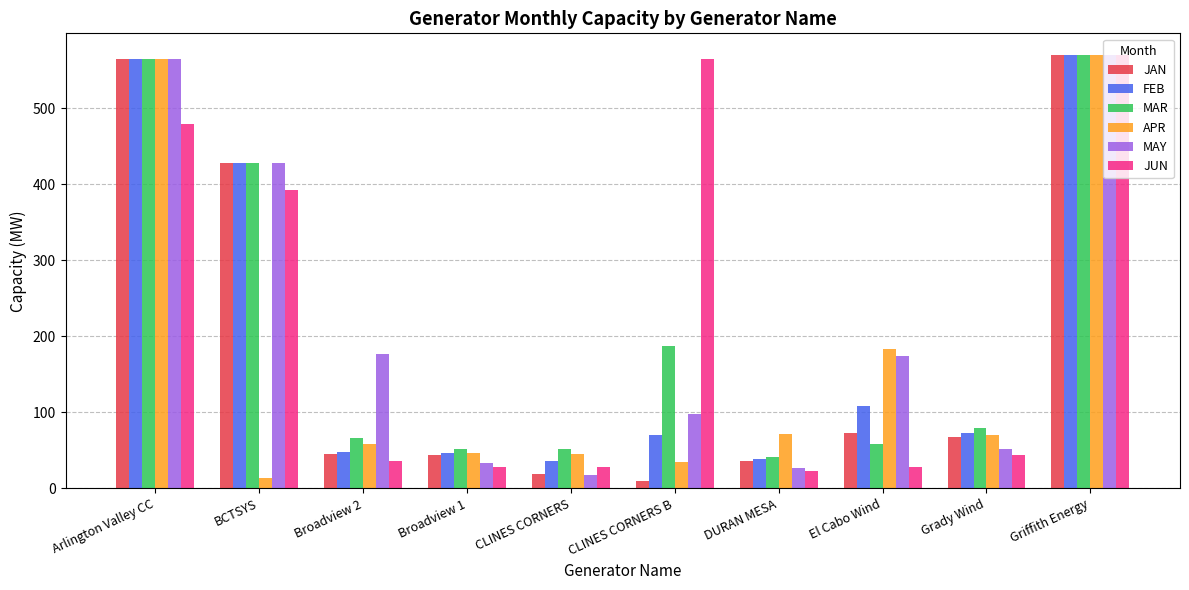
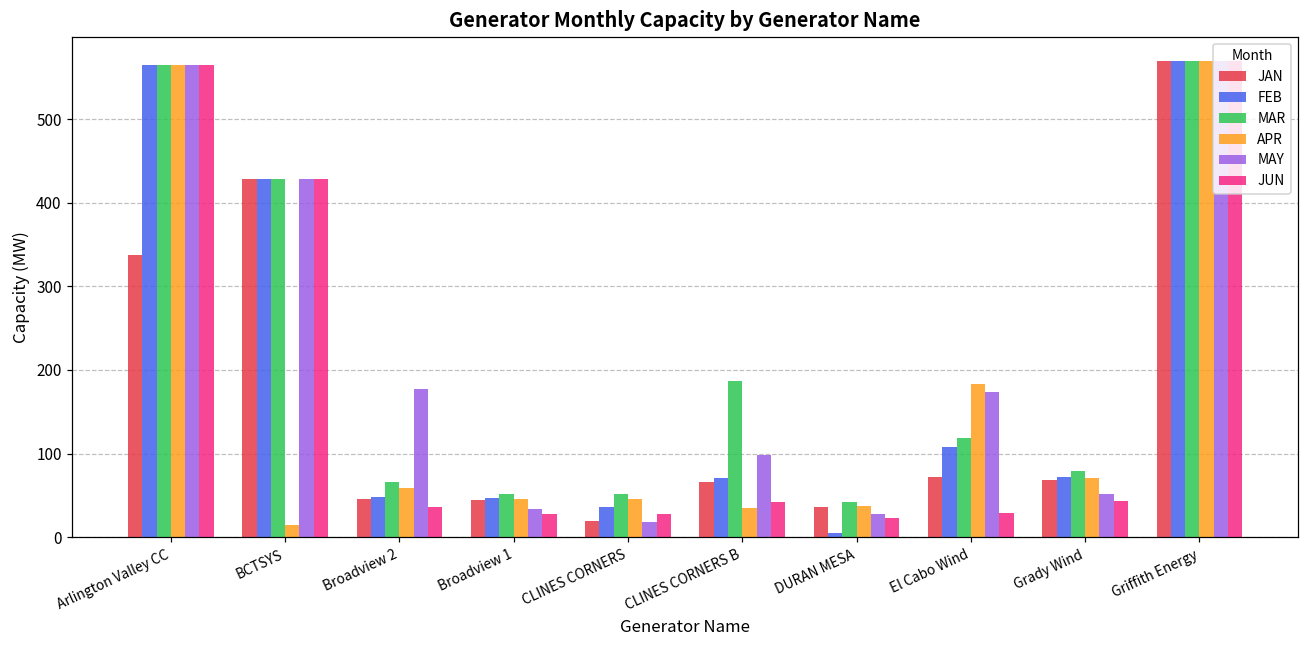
  {
    "JAN": {
-     "Arlington Valley CC": 570,
+     "Arlington Valley CC": 340,
      "BCTSYS": 430,
      "Broadview 2": 50,
      "Broadview 1": 40,
      "CLINES CORNERS": 20,
-     "CLINES CORNERS B": 10,
+     "CLINES CORNERS B": 70,
      "DURAN MESA": 40,
      "El Cabo Wind": 70,
      "Grady Wind": 70,
      "Griffith Energy": 570
    },
    "FEB": {
      "Arlington Valley CC": 570,
      "BCTSYS": 430,
      "Broadview 2": 50,
      "Broadview 1": 50,
      "CLINES CORNERS": 40,
      "CLINES CORNERS B": 70,
-     "DURAN MESA": 40,
+     "DURAN MESA": 10,
      "El Cabo Wind": 110,
      "Grady Wind": 70,
      "Griffith Energy": 570
    },
    "MAR": {
      "Arlington Valley CC": 570,
      "BCTSYS": 430,
      "Broadview 2": 70,
      "Broadview 1": 50,
      "CLINES CORNERS": 50,
      "CLINES CORNERS B": 190,
      "DURAN MESA": 40,
-     "El Cabo Wind": 60,
+     "El Cabo Wind": 120,
      "Grady Wind": 80,
      "Griffith Energy": 570
    },
    "APR": {
      "Arlington Valley CC": 570,
      "BCTSYS": 10,
      "Broadview 2": 60,
      "Broadview 1": 50,
      "CLINES CORNERS": 50,
      "CLINES CORNERS B": 30,
-     "DURAN MESA": 70,
+     "DURAN MESA": 40,
      "El Cabo Wind": 180,
      "Grady Wind": 70,
      "Griffith Energy": 570
    },
    "MAY": {
      "Arlington Valley CC": 570,
      "BCTSYS": 430,
      "Broadview 2": 180,
      "Broadview 1": 30,
      "CLINES CORNERS": 20,
      "CLINES CORNERS B": 100,
      "DURAN MESA": 30,
      "El Cabo Wind": 170,
      "Grady Wind": 50
    },
    "JUN": {
-     "Arlington Valley CC": 480,
-     "BCTSYS": 390,
+     "Arlington Valley CC": 570,
+     "BCTSYS": 430,
      "Broadview 2": 40,
      "Broadview 1": 30,
      "CLINES CORNERS": 30,
-     "CLINES CORNERS B": 560,
+     "CLINES CORNERS B": 40,
      "DURAN MESA": 20,
      "El Cabo Wind": 30,
      "Grady Wind": 40
    }
  }
